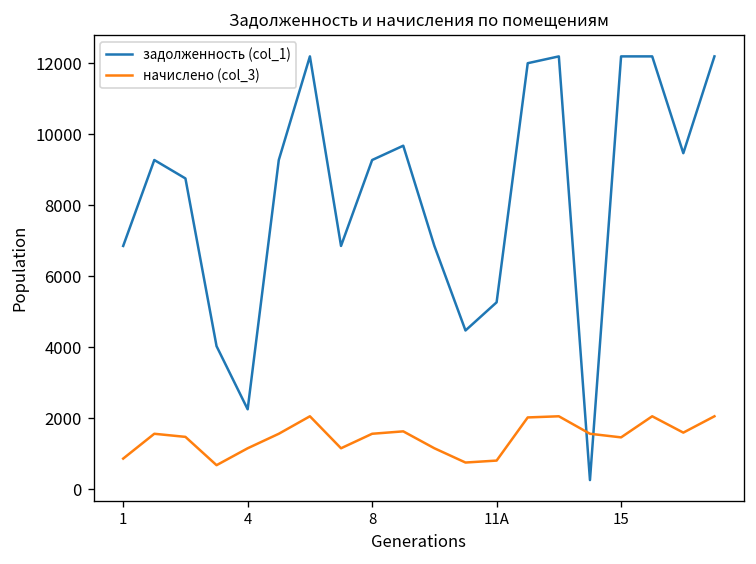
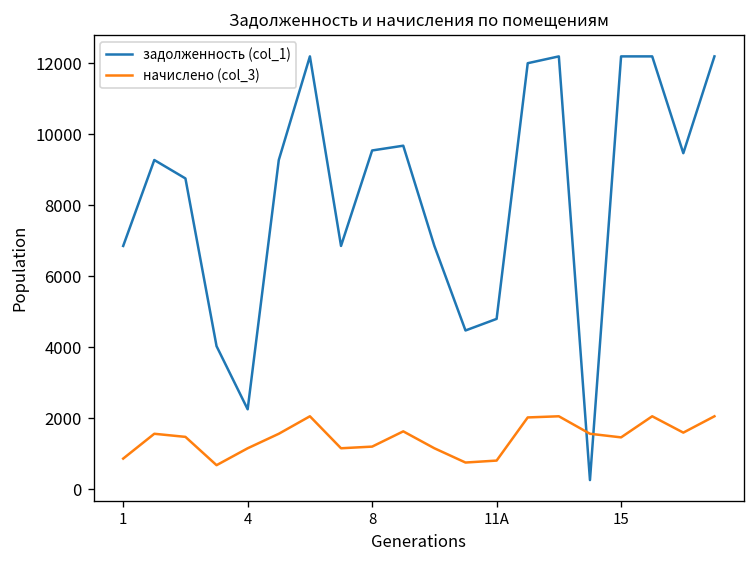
  {
    "задолженность (col_1)": {
      "1": 6900,
      "4": 2300,
-     "8": 9300,
-     "11А": 5300,
+     "8": 9500,
+     "11А": 4800,
      "15": 12200
    },
    "начислено (col_3)": {
      "1": 900,
      "4": 1200,
-     "8": 1600,
+     "8": 1200,
      "11А": 800,
      "15": 1500
    }
  }
